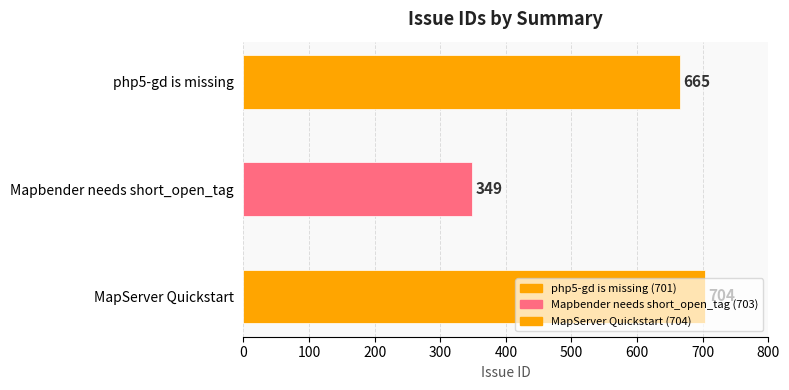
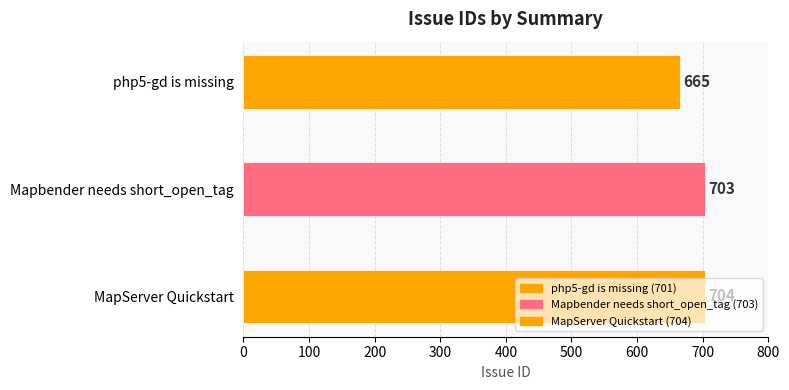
  {
    "php5-gd is missing": 665,
-   "Mapbender needs short_open_tag": 349
+   "Mapbender needs short_open_tag": 703
  }
